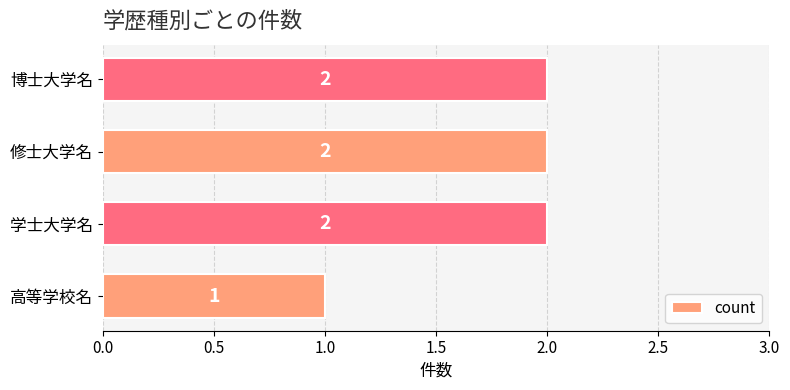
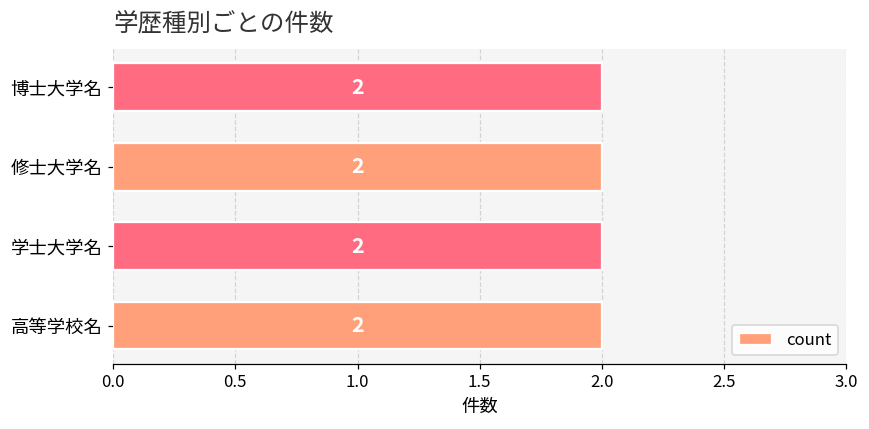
  {
    "博士大学名": 2,
    "修士大学名": 2,
    "学士大学名": 2,
-   "高等学校名": 1
+   "高等学校名": 2
  }
